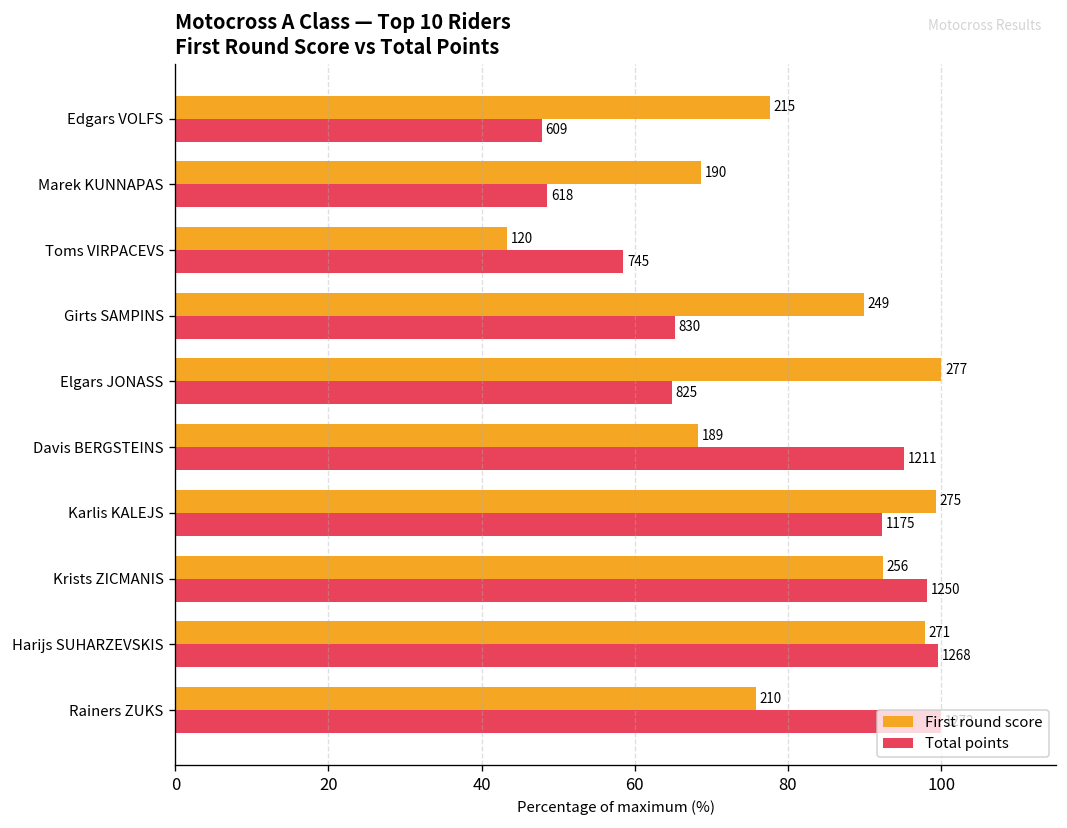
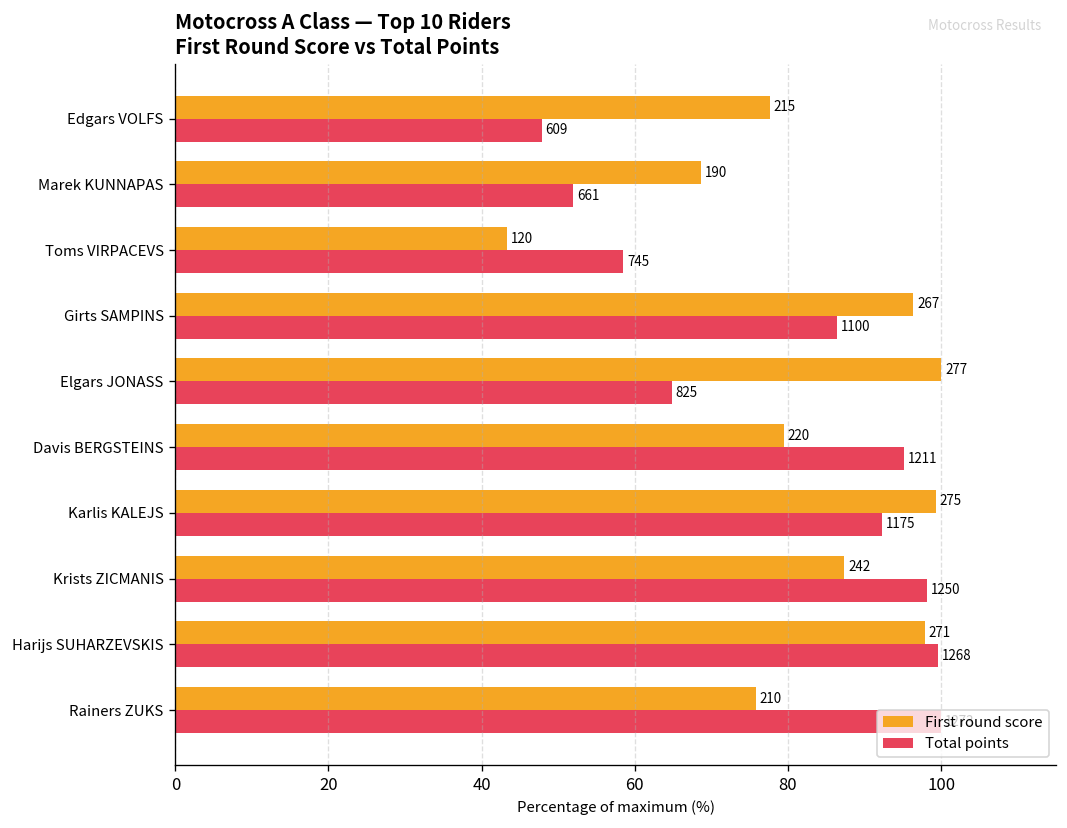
  {
    "First round score": {
-     "Girts SAMPINS": 249,
-     "Davis BERGSTEINS": 189,
-     "Krists ZICMANIS": 256
+     "Girts SAMPINS": 267,
+     "Davis BERGSTEINS": 220,
+     "Krists ZICMANIS": 242
    },
    "Total points": {
-     "Marek KUNNAPAS": 618,
-     "Girts SAMPINS": 830
+     "Marek KUNNAPAS": 661,
+     "Girts SAMPINS": 1100
    }
  }
